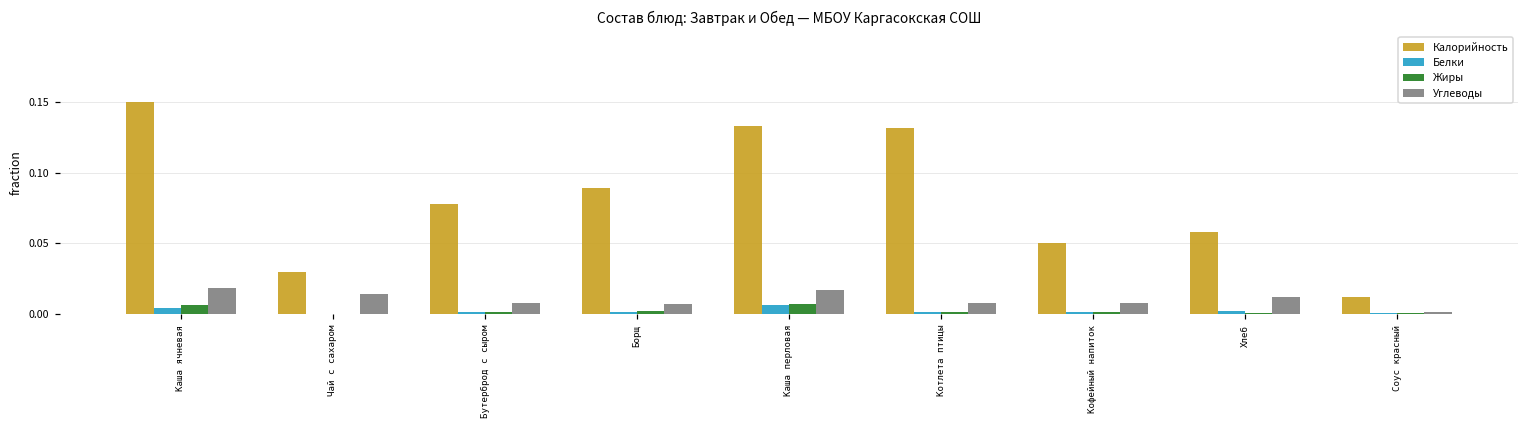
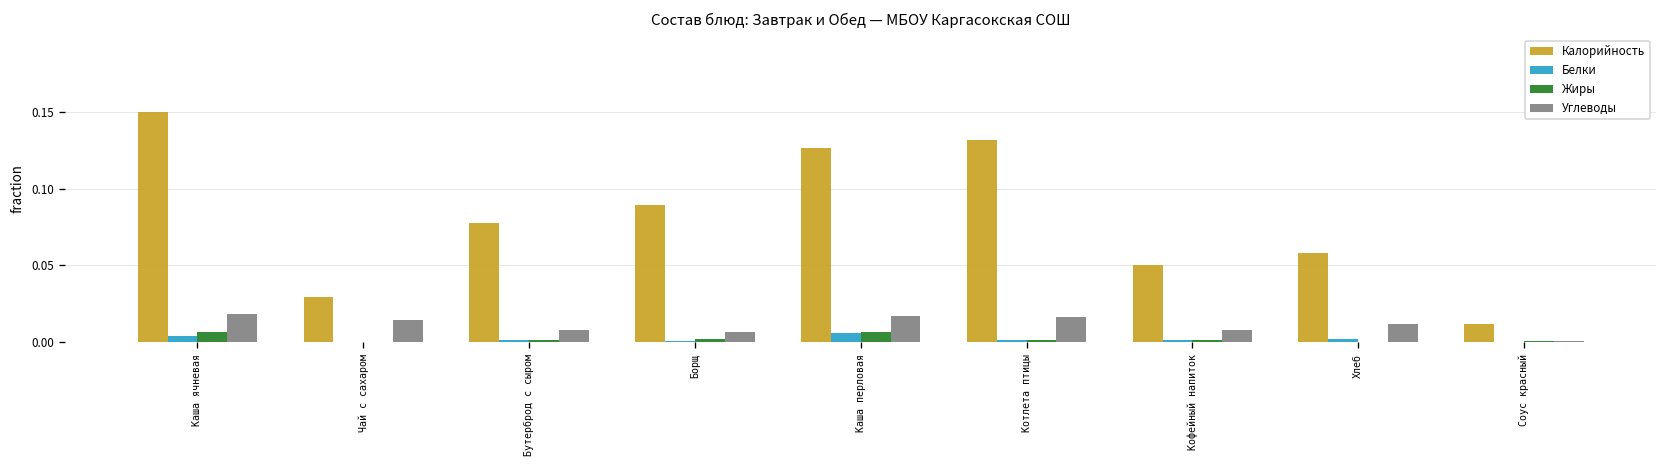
  {
    "Калорийность": {
      "Каша ячневая": 0.150,
      "Чай с сахаром": 0.030,
      "Бутерброд с сыром": 0.078,
      "Борщ": 0.089,
-     "Каша перловая": 0.133,
+     "Каша перловая": 0.127,
      "Котлета птицы": 0.132,
      "Кофейный напиток": 0.050,
      "Хлеб": 0.058,
      "Соус красный": 0.012
    },
    "Белки": {
      "Каша ячневая": 0.004,
      "Каша перловая": 0.006,
      "Хлеб": 0.002
    },
    "Жиры": {
      "Каша ячневая": 0.006,
      "Борщ": 0.002,
      "Каша перловая": 0.007
    },
    "Углеводы": {
      "Каша ячневая": 0.019,
      "Чай с сахаром": 0.014,
      "Бутерброд с сыром": 0.008,
      "Борщ": 0.007,
      "Каша перловая": 0.017,
-     "Котлета птицы": 0.008,
+     "Котлета птицы": 0.017,
      "Кофейный напиток": 0.008,
      "Хлеб": 0.012
    }
  }
